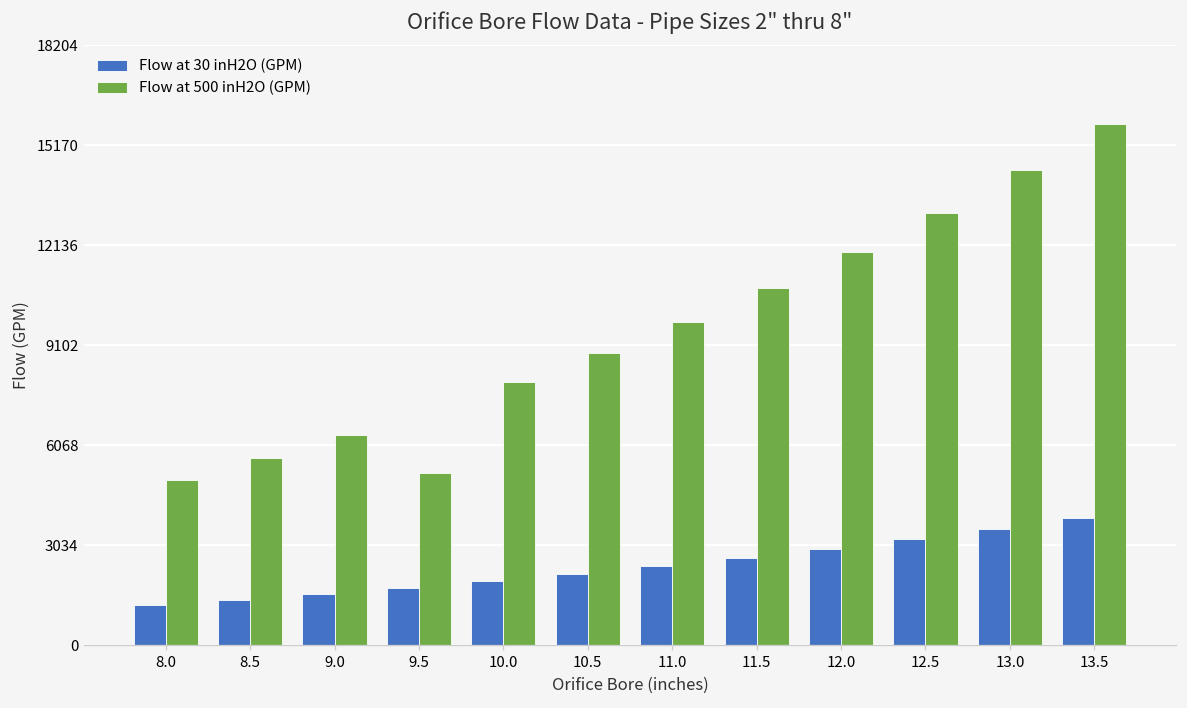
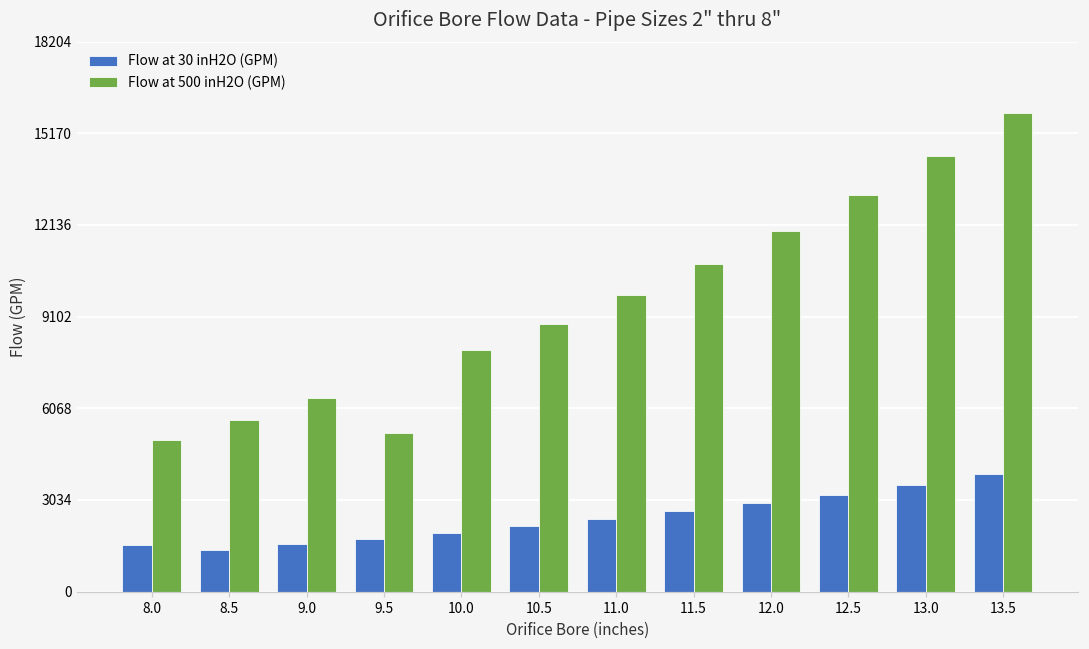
  {
    "Flow at 30 inH2O (GPM)": {
-     "8.0": 1200,
+     "8.0": 1600,
      "8.5": 1400,
      "9.0": 1600,
      "9.5": 1800,
      "10.0": 2000,
      "10.5": 2200,
      "11.0": 2400,
      "11.5": 2700,
      "12.0": 2900,
      "12.5": 3200,
      "13.0": 3500,
      "13.5": 3900
    },
    "Flow at 500 inH2O (GPM)": {
      "8.0": 5000,
      "8.5": 5700,
      "9.0": 6400,
      "9.5": 5200,
      "10.0": 8000,
      "10.5": 8900,
      "11.0": 9800,
      "11.5": 10800,
      "12.0": 11900,
      "12.5": 13100,
      "13.0": 14400,
      "13.5": 15800
    }
  }
